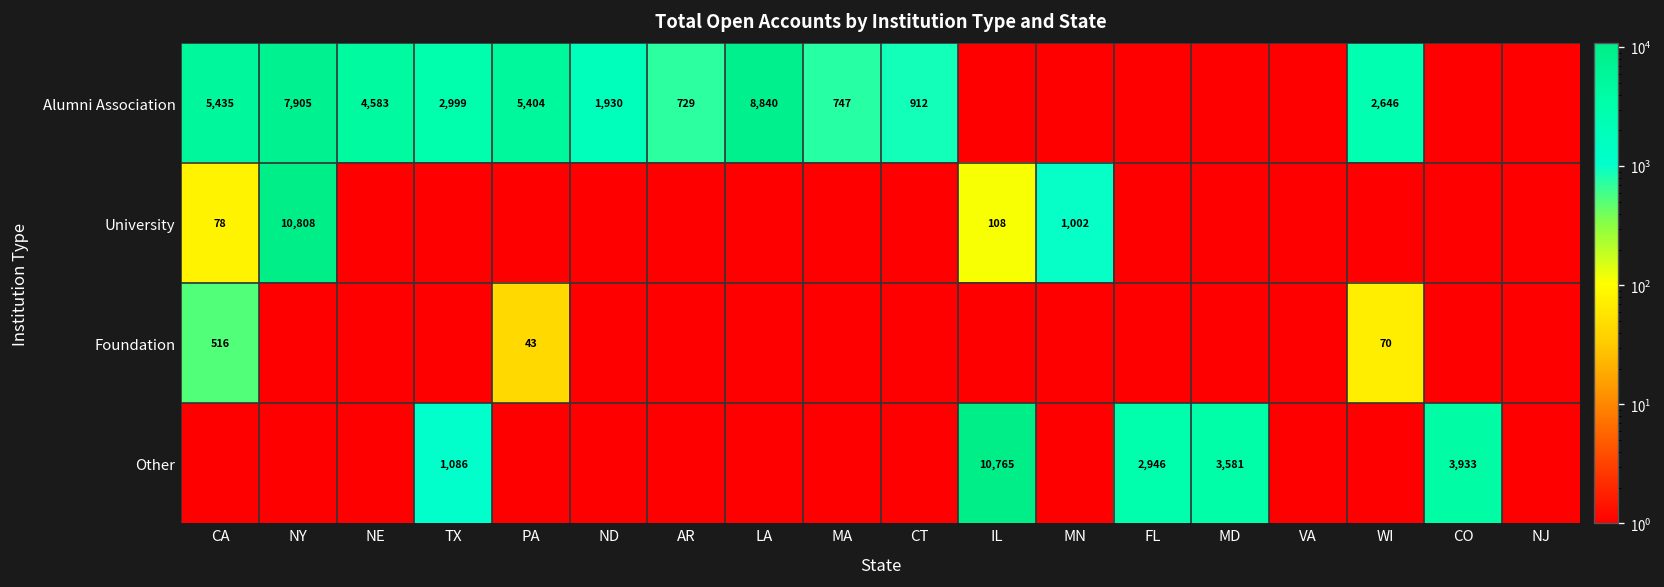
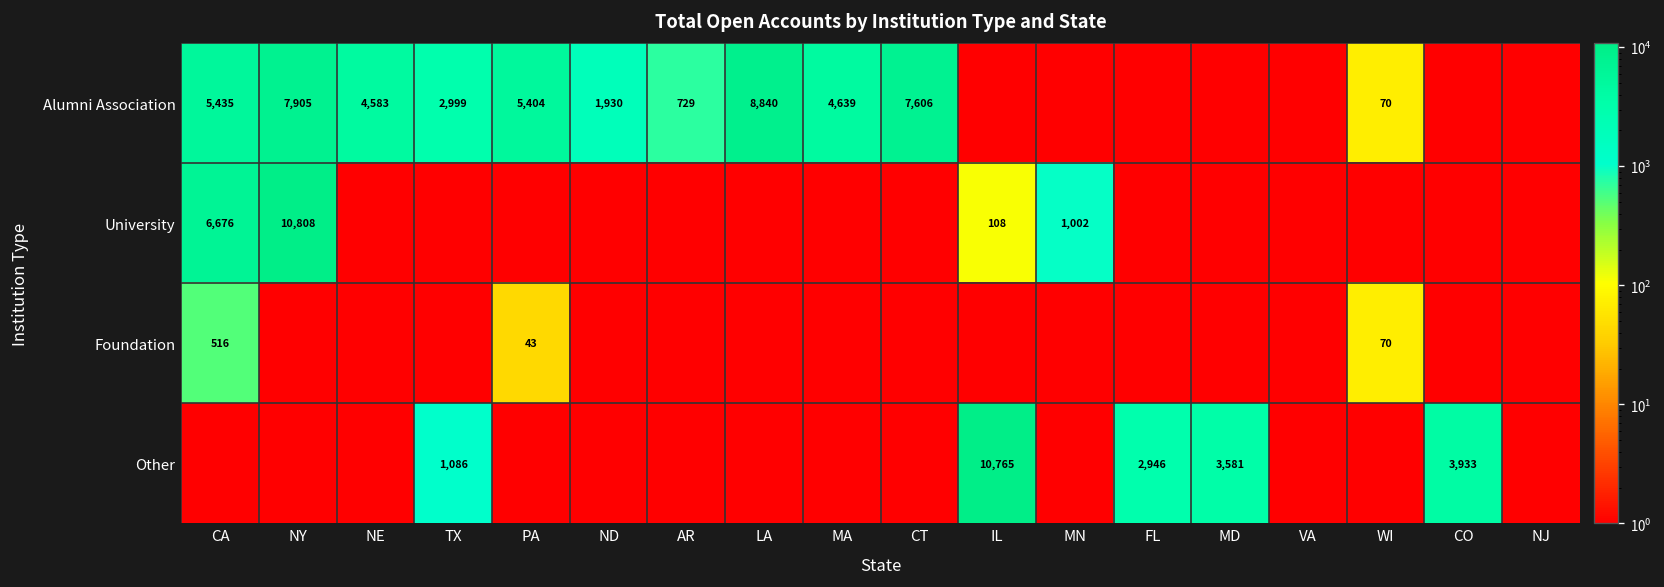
  {
    "Alumni Association": {
      "CA": "5,435",
      "NY": "7,905",
      "NE": "4,583",
      "TX": "2,999",
      "PA": "5,404",
      "ND": "1,930",
      "AR": "729",
      "LA": "8,840",
-     "MA": "747",
-     "CT": "912",
-     "WI": "2,646"
+     "MA": "4,639",
+     "CT": "7,606",
+     "WI": "70"
    },
    "University": {
-     "CA": "78",
+     "CA": "6,676",
      "NY": "10,808",
      "IL": "108",
      "MN": "1,002"
    },
    "Foundation": {
      "CA": "516",
      "PA": "43",
      "WI": "70"
    },
    "Other": {
      "TX": "1,086",
      "IL": "10,765",
      "FL": "2,946",
      "MD": "3,581",
      "CO": "3,933"
    }
  }
